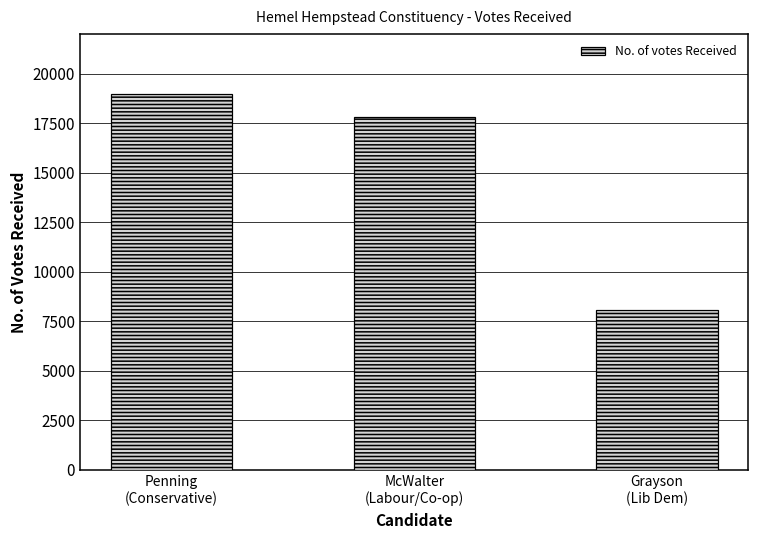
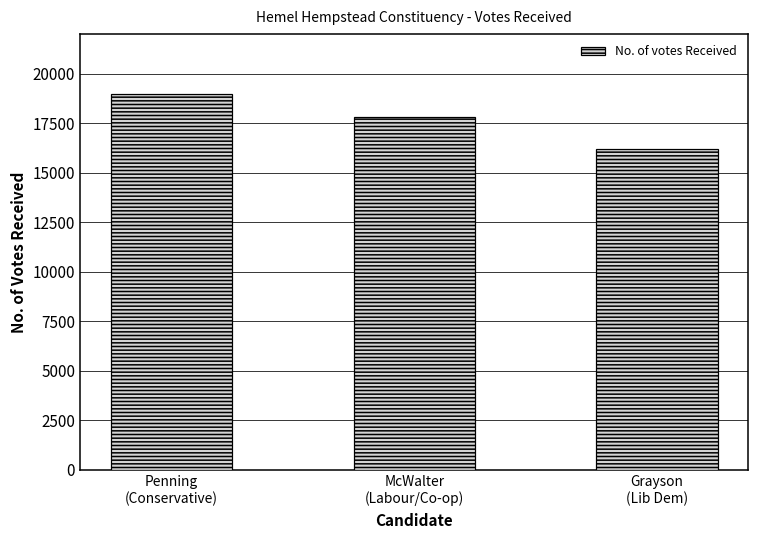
  {
    "Penning (Conservative)": 19000,
    "McWalter (Labour/Co-op)": 17800,
-   "Grayson (Lib Dem)": 8100
+   "Grayson (Lib Dem)": 16200
  }
